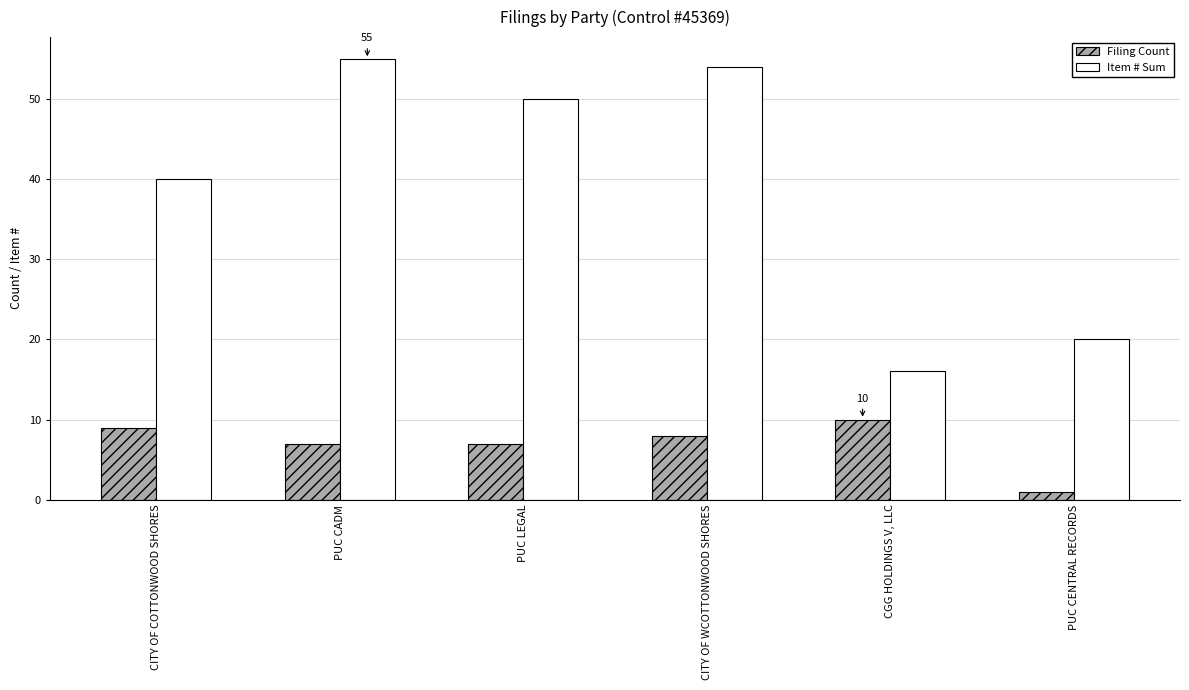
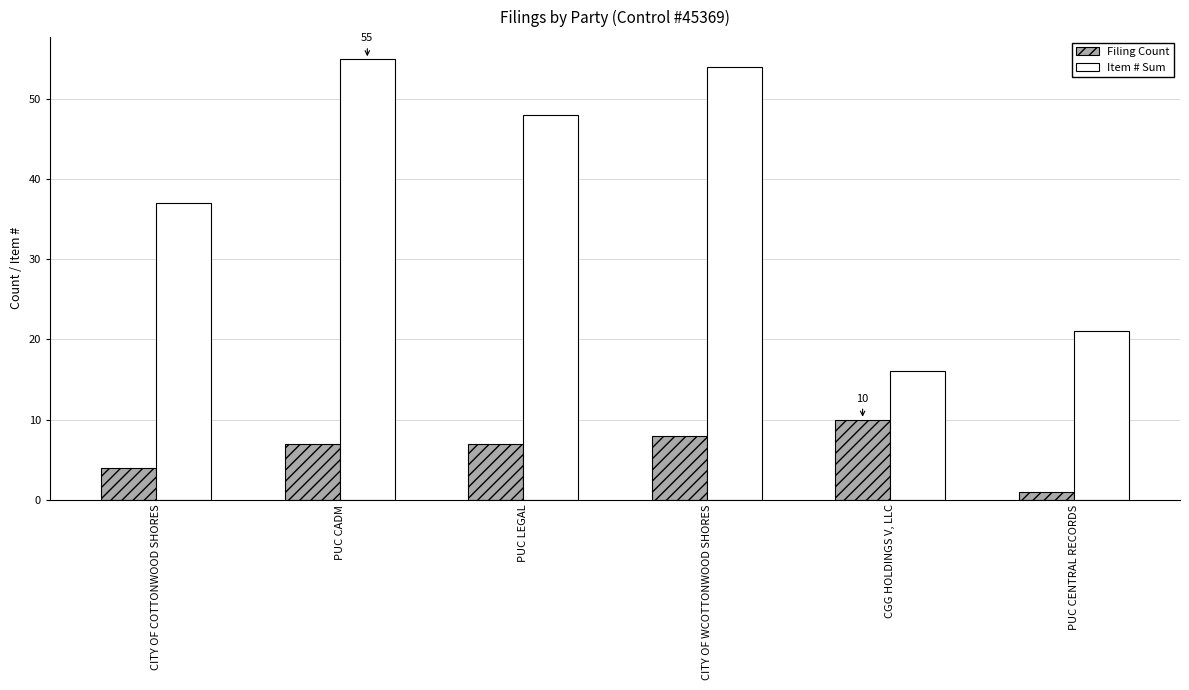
  {
    "Filing Count": {
-     "CITY OF COTTONWOOD SHORES": 9,
+     "CITY OF COTTONWOOD SHORES": 4,
      "PUC CADM": 7,
      "PUC LEGAL": 7,
      "CITY OF WCOTTONWOOD SHORES": 8,
      "PUC CENTRAL RECORDS": 1
    },
    "Item # Sum": {
-     "CITY OF COTTONWOOD SHORES": 40,
-     "PUC LEGAL": 50,
+     "CITY OF COTTONWOOD SHORES": 37,
+     "PUC LEGAL": 48,
      "CITY OF WCOTTONWOOD SHORES": 54,
      "CGG HOLDINGS V, LLC": 16,
-     "PUC CENTRAL RECORDS": 20
+     "PUC CENTRAL RECORDS": 21
    }
  }
